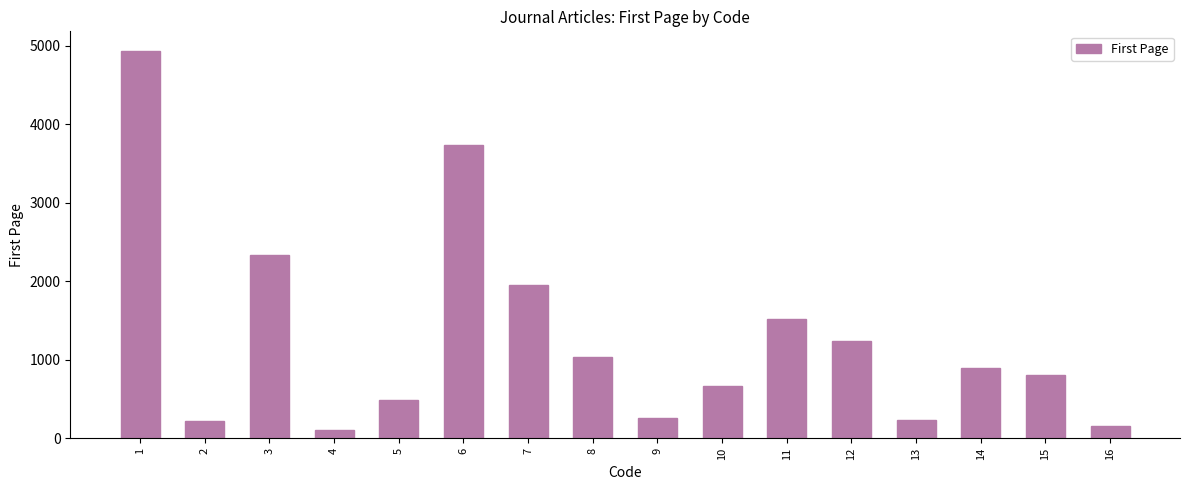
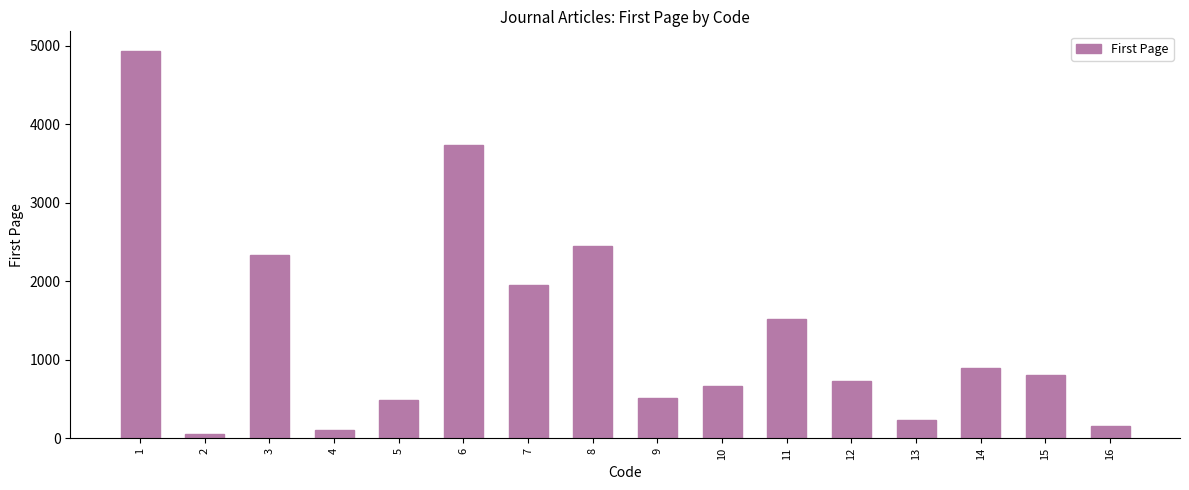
  {
    "1": 4900,
-   "2": 200,
+   "2": 100,
    "3": 2300,
    "4": 100,
    "5": 500,
    "6": 3700,
    "7": 2000,
-   "8": 1000,
-   "9": 300,
+   "8": 2500,
+   "9": 500,
    "10": 700,
    "11": 1500,
-   "12": 1200,
+   "12": 700,
    "13": 200,
    "14": 900,
    "15": 800,
    "16": 200
  }
